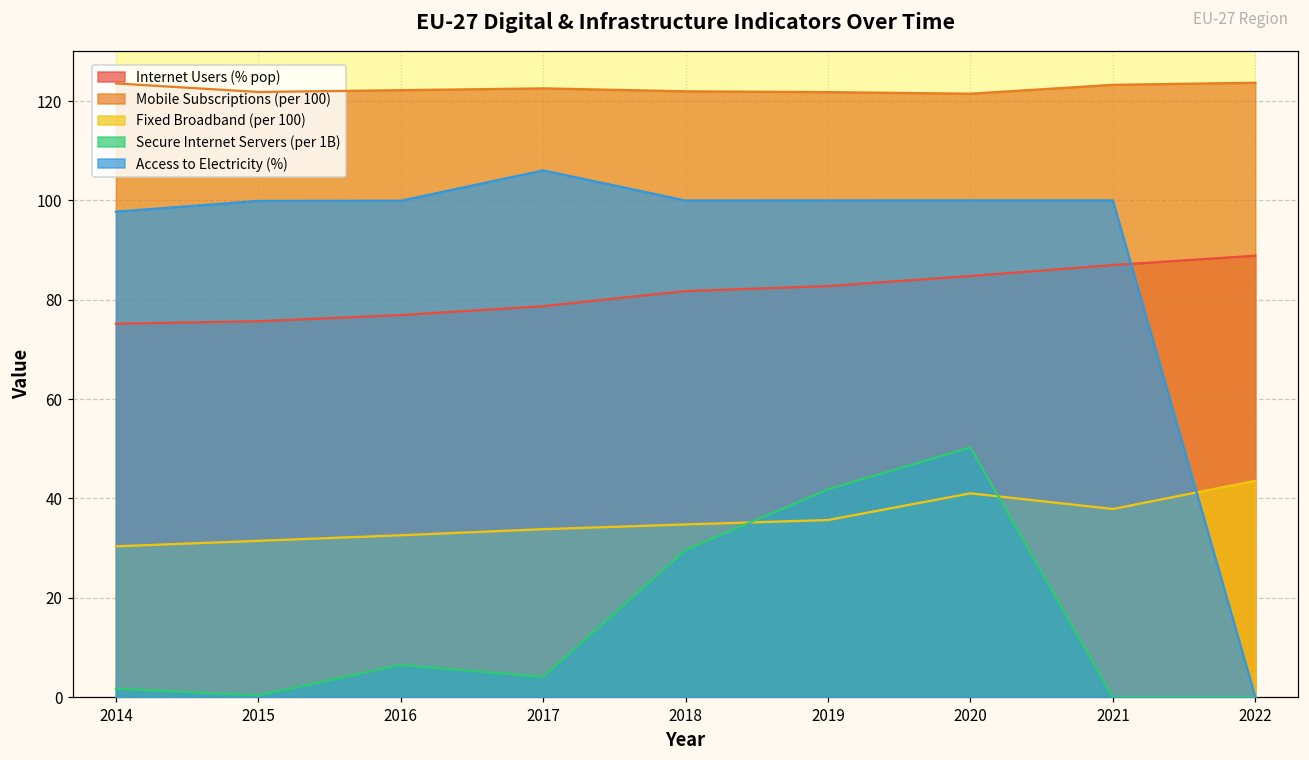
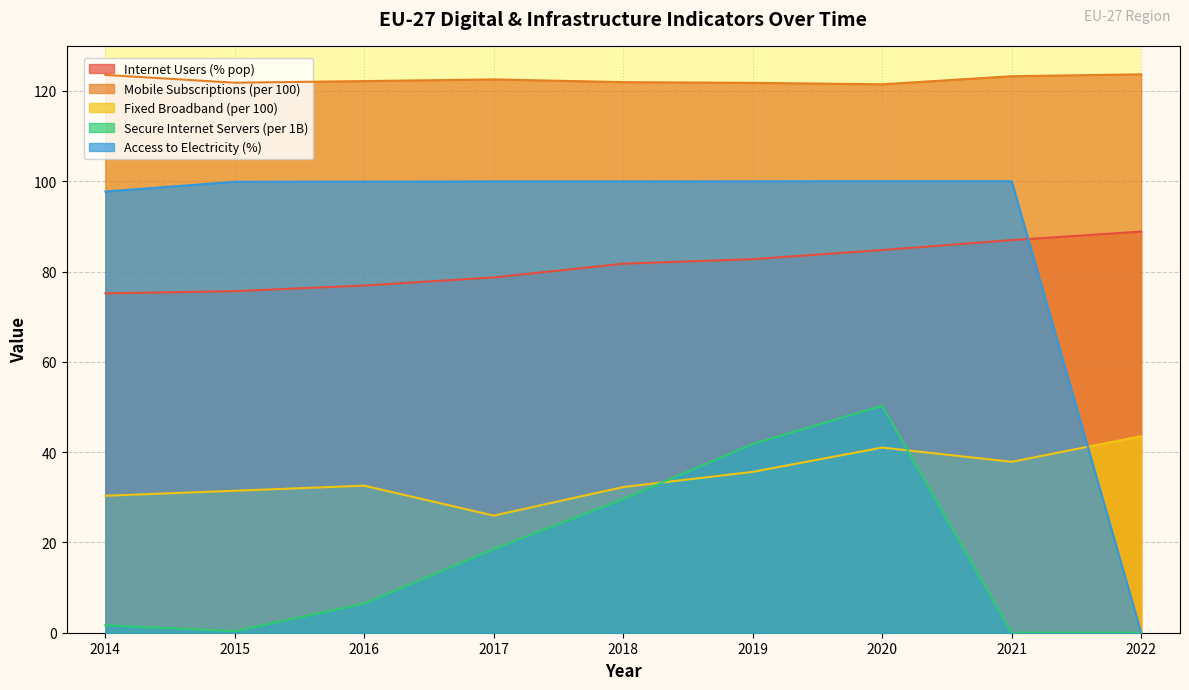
  {
    "Fixed Broadband (per 100)": {
      "2014": 30,
      "2015": 31,
      "2016": 33,
-     "2017": 34,
-     "2018": 35,
+     "2017": 26,
+     "2018": 32,
      "2019": 36,
      "2020": 41,
      "2021": 38,
      "2022": 44
    },
    "Secure Internet Servers (per 1B)": {
      "2014": 2,
      "2015": 0,
      "2016": 6,
-     "2017": 4,
+     "2017": 19,
      "2018": 30,
      "2019": 42,
      "2020": 50,
      "2021": 0
    },
    "Access to Electricity (%)": {
      "2014": 98,
      "2015": 100,
      "2016": 100,
-     "2017": 106,
+     "2017": 100,
      "2018": 100,
      "2019": 100,
      "2020": 100,
      "2021": 100
    }
  }
